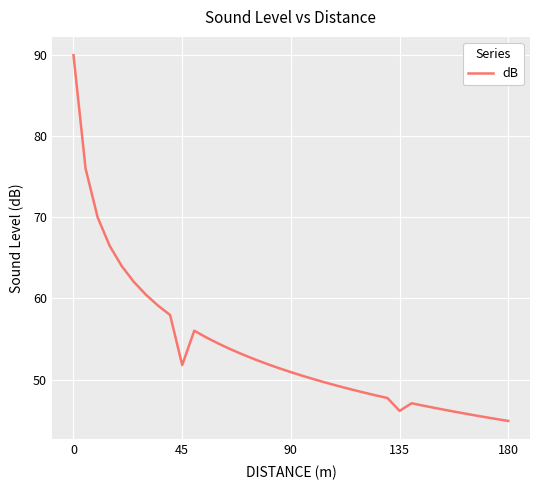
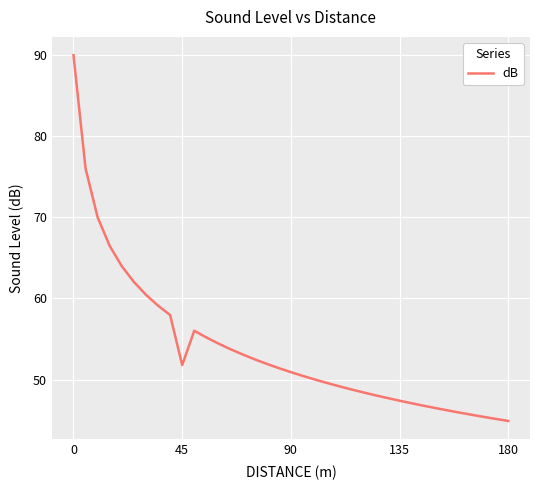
  {
    "0": 90,
    "45": 52,
    "90": 51,
-   "135": 46,
+   "135": 47,
    "180": 45
  }
